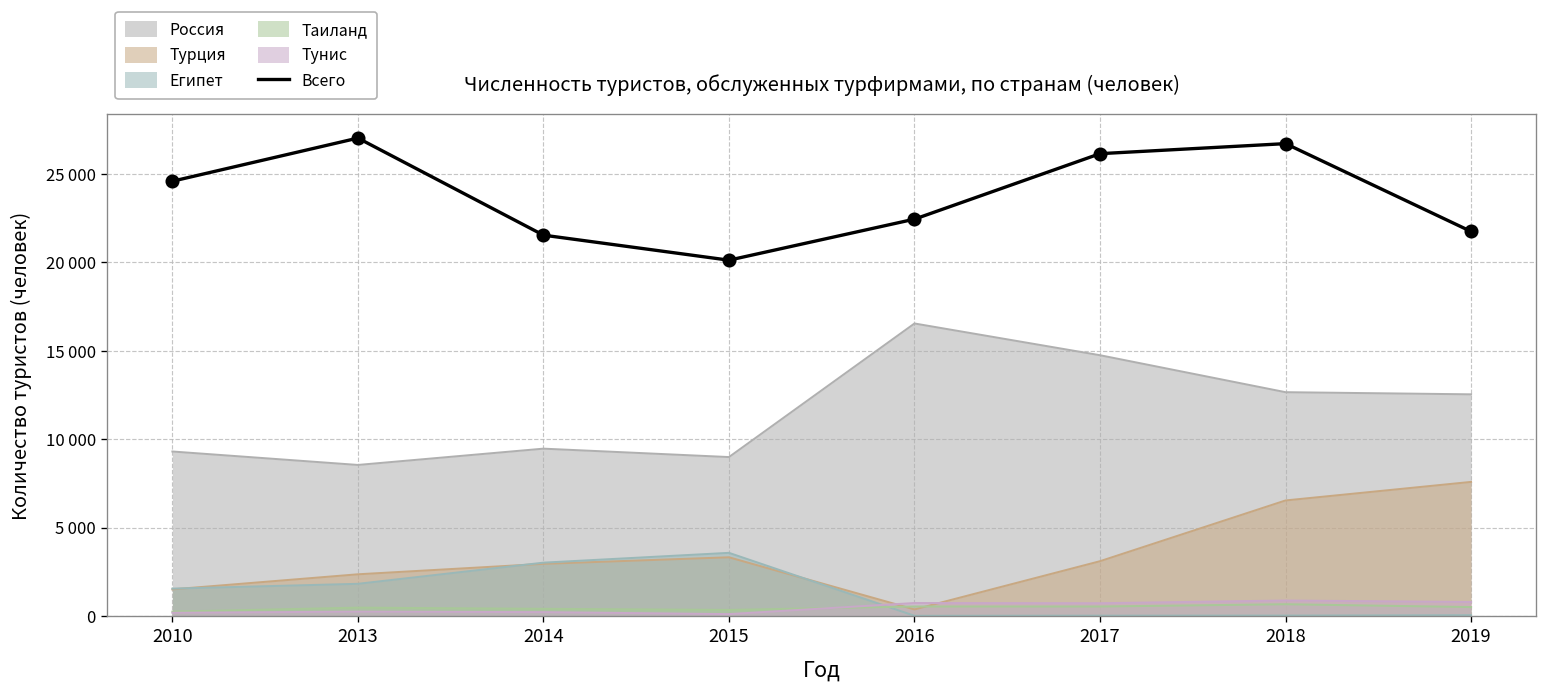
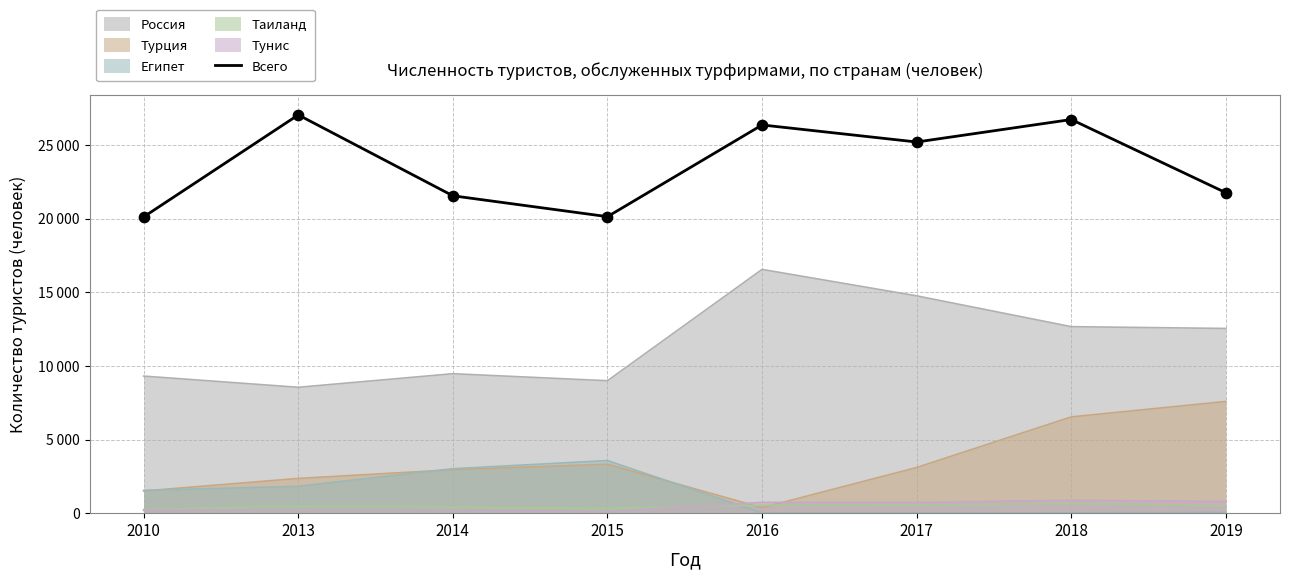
  {
    "Всего": {
-     "2010": 24600,
+     "2010": 20100,
      "2013": 27000,
      "2014": 21500,
      "2015": 20100,
-     "2016": 22400,
-     "2017": 26200,
+     "2016": 26400,
+     "2017": 25200,
      "2018": 26700,
      "2019": 21800
    }
  }
